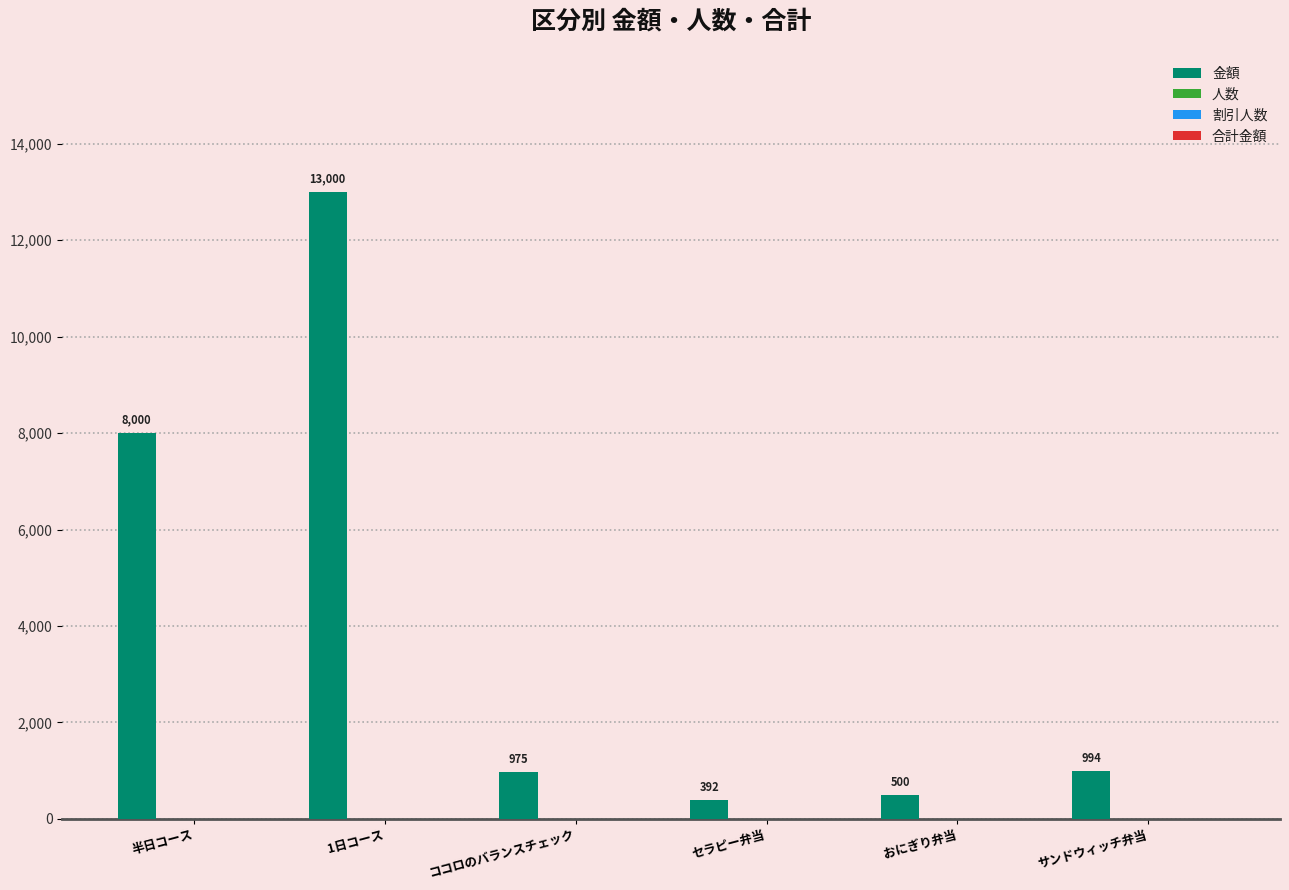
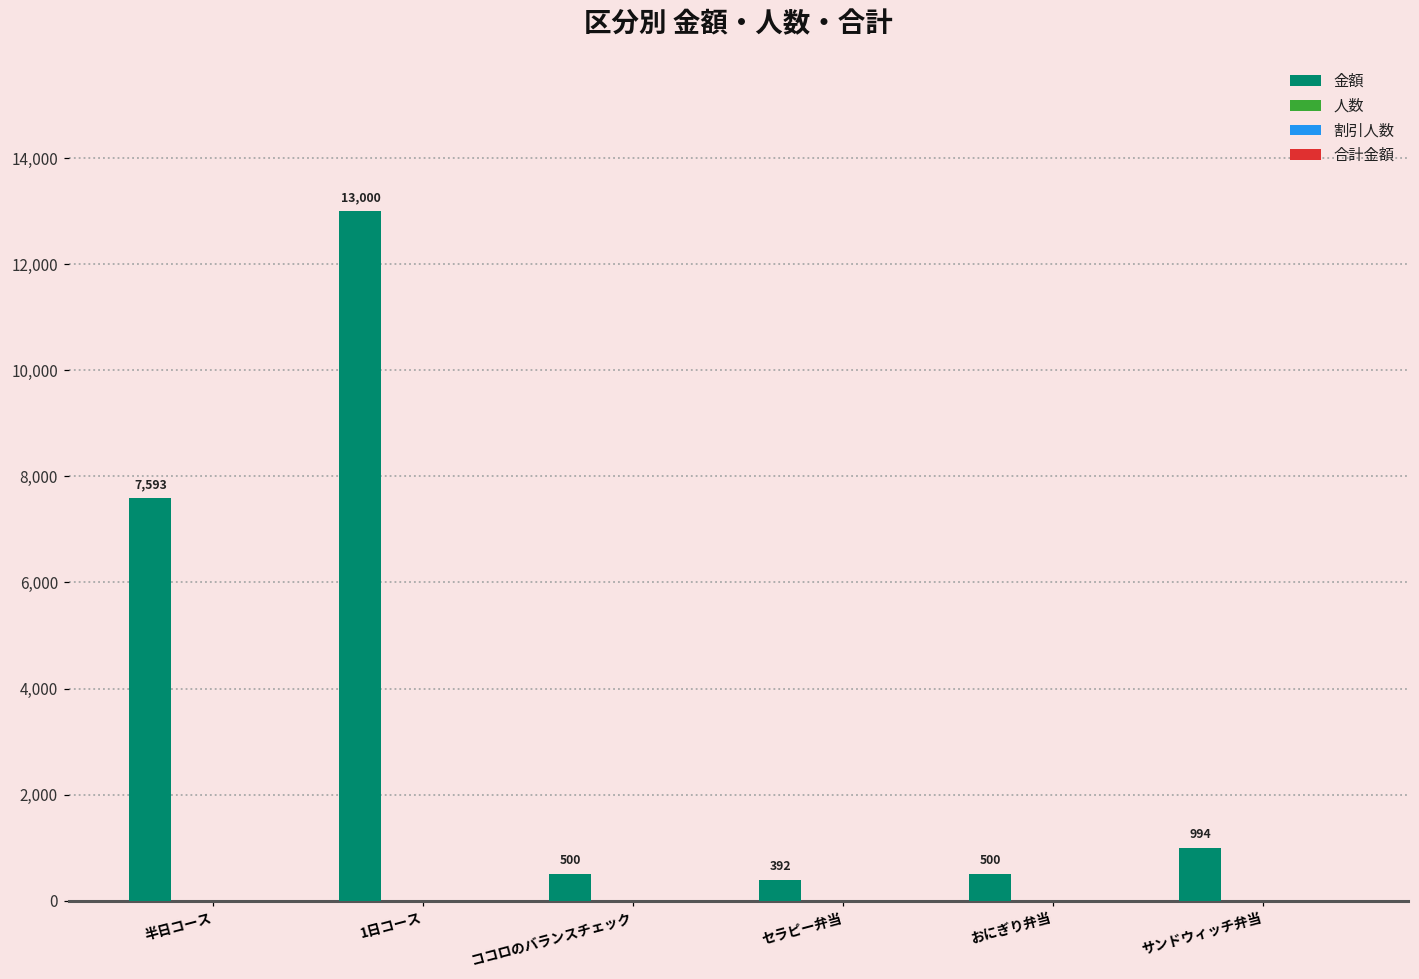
  {
    "金額": {
-     "半日コース": "8,000",
+     "半日コース": "7,593",
      "1日コース": "13,000",
-     "ココロのバランスチェック": "975",
+     "ココロのバランスチェック": "500",
      "セラピー弁当": "392",
      "おにぎり弁当": "500",
      "サンドウィッチ弁当": "994"
    },
    "人数": {
      "半日コース": "0",
      "1日コース": "0",
      "ココロのバランスチェック": "0",
      "セラピー弁当": "0",
      "おにぎり弁当": "0",
      "サンドウィッチ弁当": "0"
    },
    "割引人数": {
      "半日コース": "0",
      "1日コース": "0",
      "ココロのバランスチェック": "0",
      "セラピー弁当": "0",
      "おにぎり弁当": "0",
      "サンドウィッチ弁当": "0"
    },
    "合計金額": {
      "半日コース": "0",
      "1日コース": "0",
      "ココロのバランスチェック": "0",
      "セラピー弁当": "0",
      "おにぎり弁当": "0",
      "サンドウィッチ弁当": "0"
    }
  }
